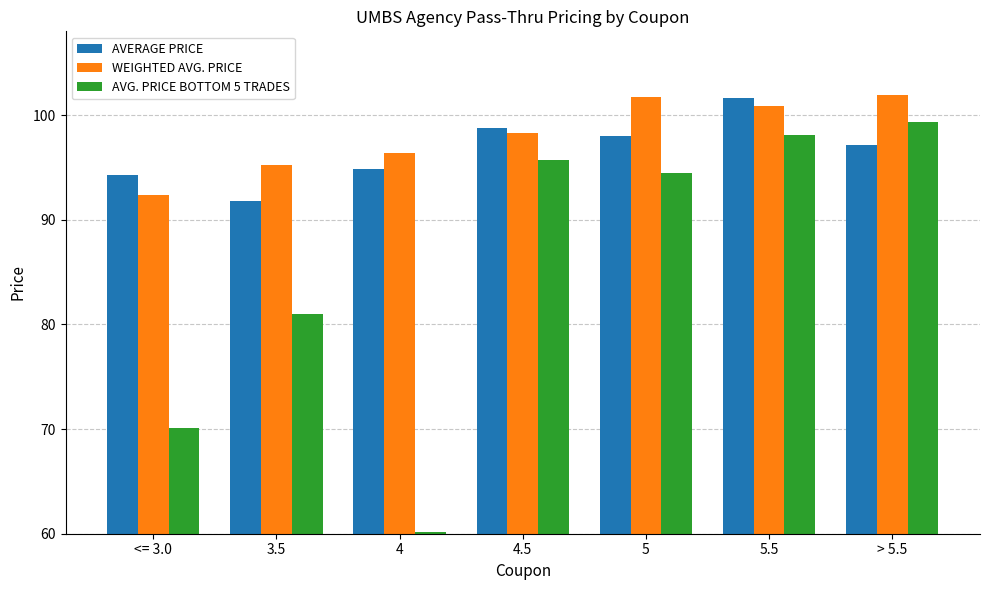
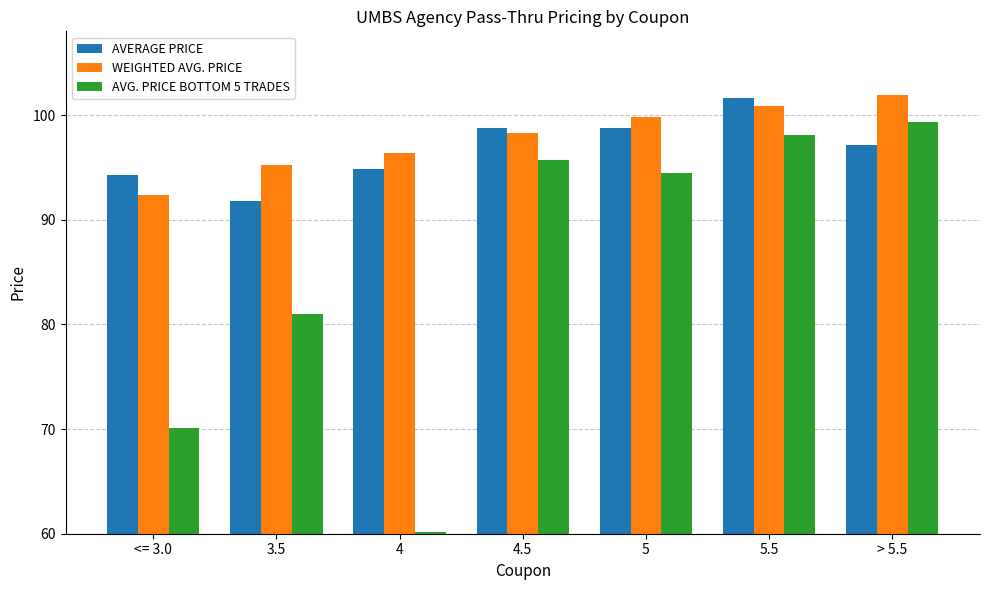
  {
    "AVERAGE PRICE": {
      "<= 3.0": 94.3,
      "3.5": 91.8,
      "4": 94.8,
      "4.5": 98.8,
-     "5": 98.0,
+     "5": 98.8,
      "5.5": 101.6,
      "> 5.5": 97.1
    },
    "WEIGHTED AVG. PRICE": {
      "<= 3.0": 92.4,
      "3.5": 95.2,
      "4": 96.4,
      "4.5": 98.3,
-     "5": 101.7,
+     "5": 99.8,
      "5.5": 100.9,
      "> 5.5": 101.9
    },
    "AVG. PRICE BOTTOM 5 TRADES": {
      "<= 3.0": 70.1,
      "3.5": 81.0,
      "4": 60.2,
      "4.5": 95.7,
      "5": 94.5,
      "5.5": 98.1,
      "> 5.5": 99.3
    }
  }
